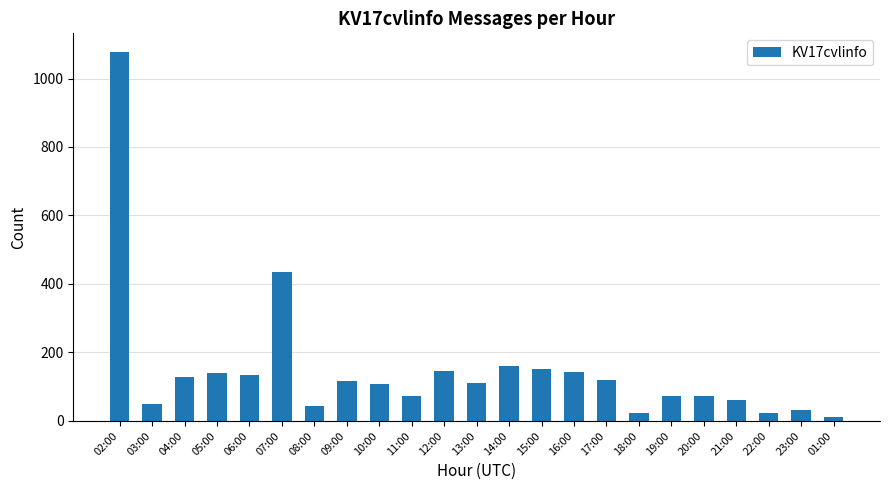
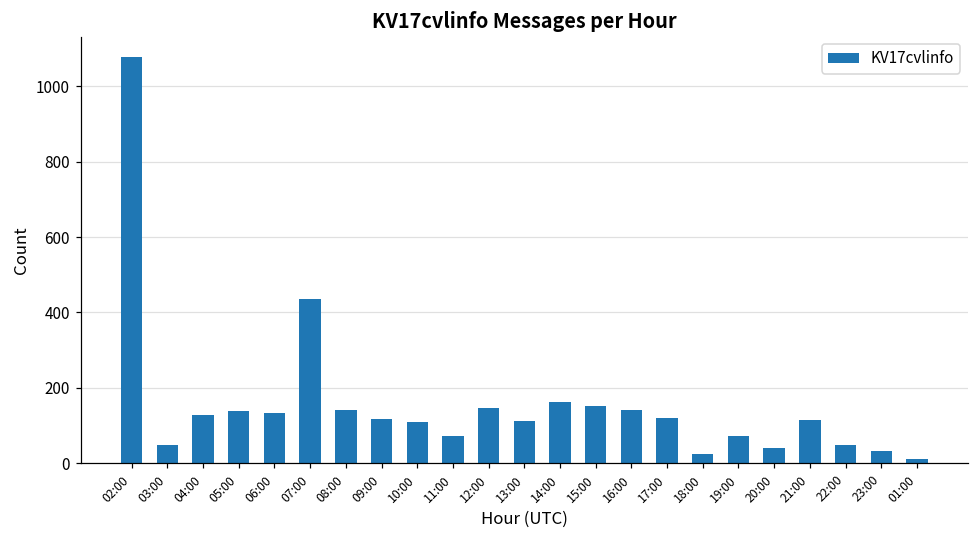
  {
    "02:00": 1080,
    "03:00": 50,
    "04:00": 130,
    "05:00": 140,
    "06:00": 130,
    "07:00": 440,
-   "08:00": 40,
+   "08:00": 140,
    "09:00": 120,
    "10:00": 110,
    "11:00": 70,
    "12:00": 150,
    "13:00": 110,
    "14:00": 160,
    "15:00": 150,
    "16:00": 140,
    "17:00": 120,
    "18:00": 20,
    "19:00": 70,
-   "20:00": 70,
-   "21:00": 60,
-   "22:00": 20,
+   "20:00": 40,
+   "21:00": 120,
+   "22:00": 50,
    "23:00": 30,
    "01:00": 10
  }
